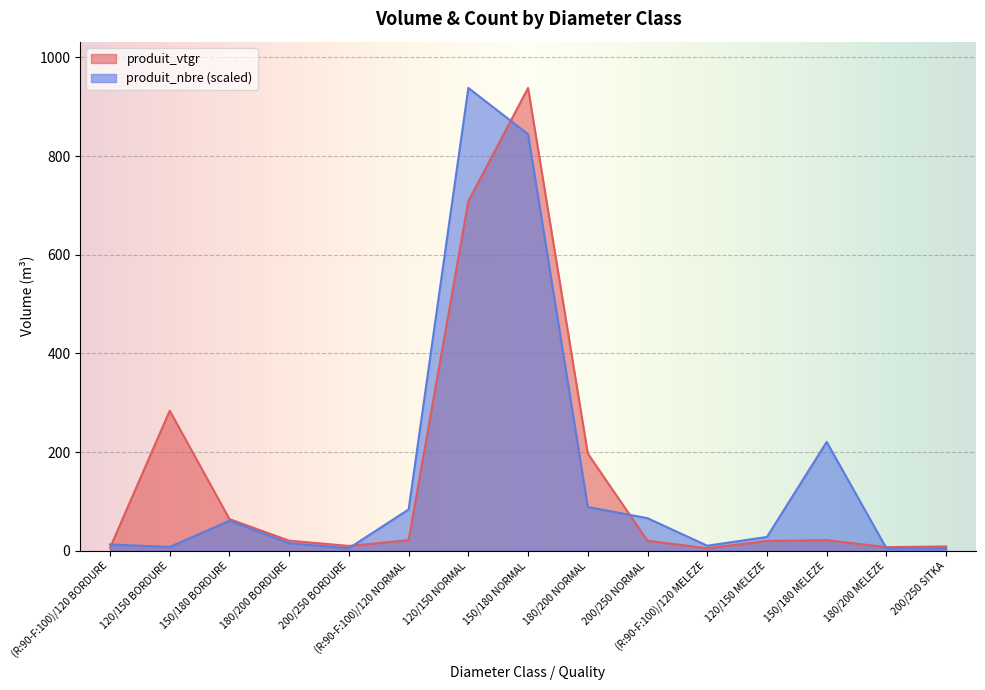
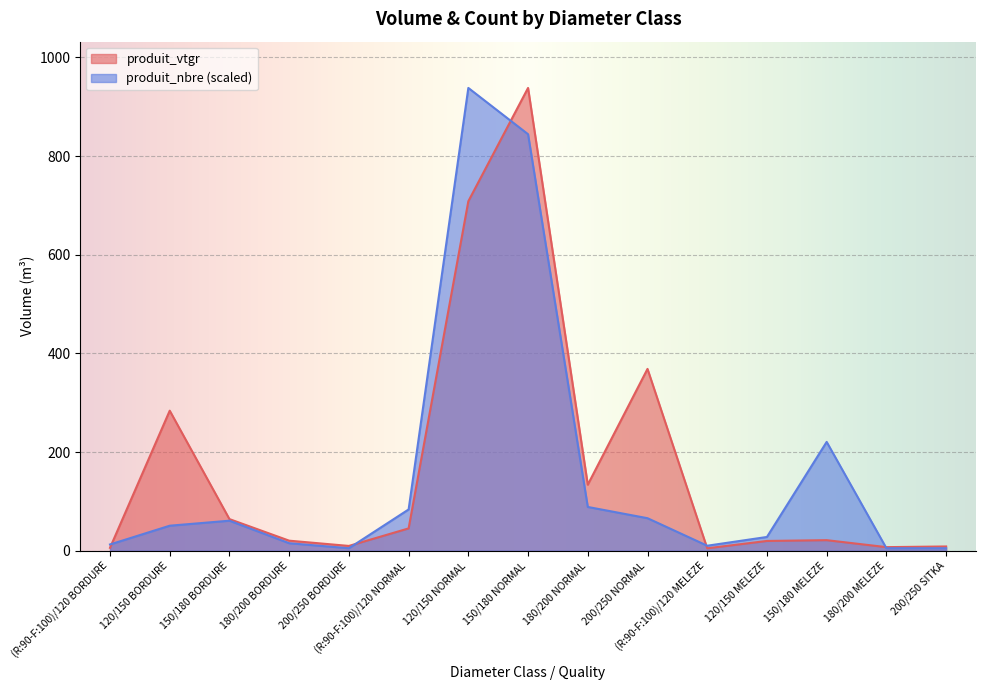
  {
    "produit_vtgr": {
      "(R:90-F:100)/120 BORDURE": 10,
      "120/150 BORDURE": 280,
-     "(R:90-F:100)/120 NORMAL": 20,
+     "(R:90-F:100)/120 NORMAL": 50,
      "120/150 NORMAL": 710,
      "150/180 NORMAL": 940,
-     "180/200 NORMAL": 200,
-     "200/250 NORMAL": 20,
+     "180/200 NORMAL": 130,
+     "200/250 NORMAL": 370,
      "(R:90-F:100)/120 MELEZE": 0,
      "120/150 MELEZE": 20,
      "150/180 MELEZE": 20
    },
    "produit_nbre (scaled)": {
      "(R:90-F:100)/120 BORDURE": 10,
-     "120/150 BORDURE": 10,
+     "120/150 BORDURE": 50,
      "(R:90-F:100)/120 NORMAL": 80,
      "120/150 NORMAL": 940,
      "150/180 NORMAL": 840,
      "180/200 NORMAL": 90,
      "200/250 NORMAL": 70,
      "(R:90-F:100)/120 MELEZE": 10,
      "120/150 MELEZE": 30,
      "150/180 MELEZE": 220
    }
  }
